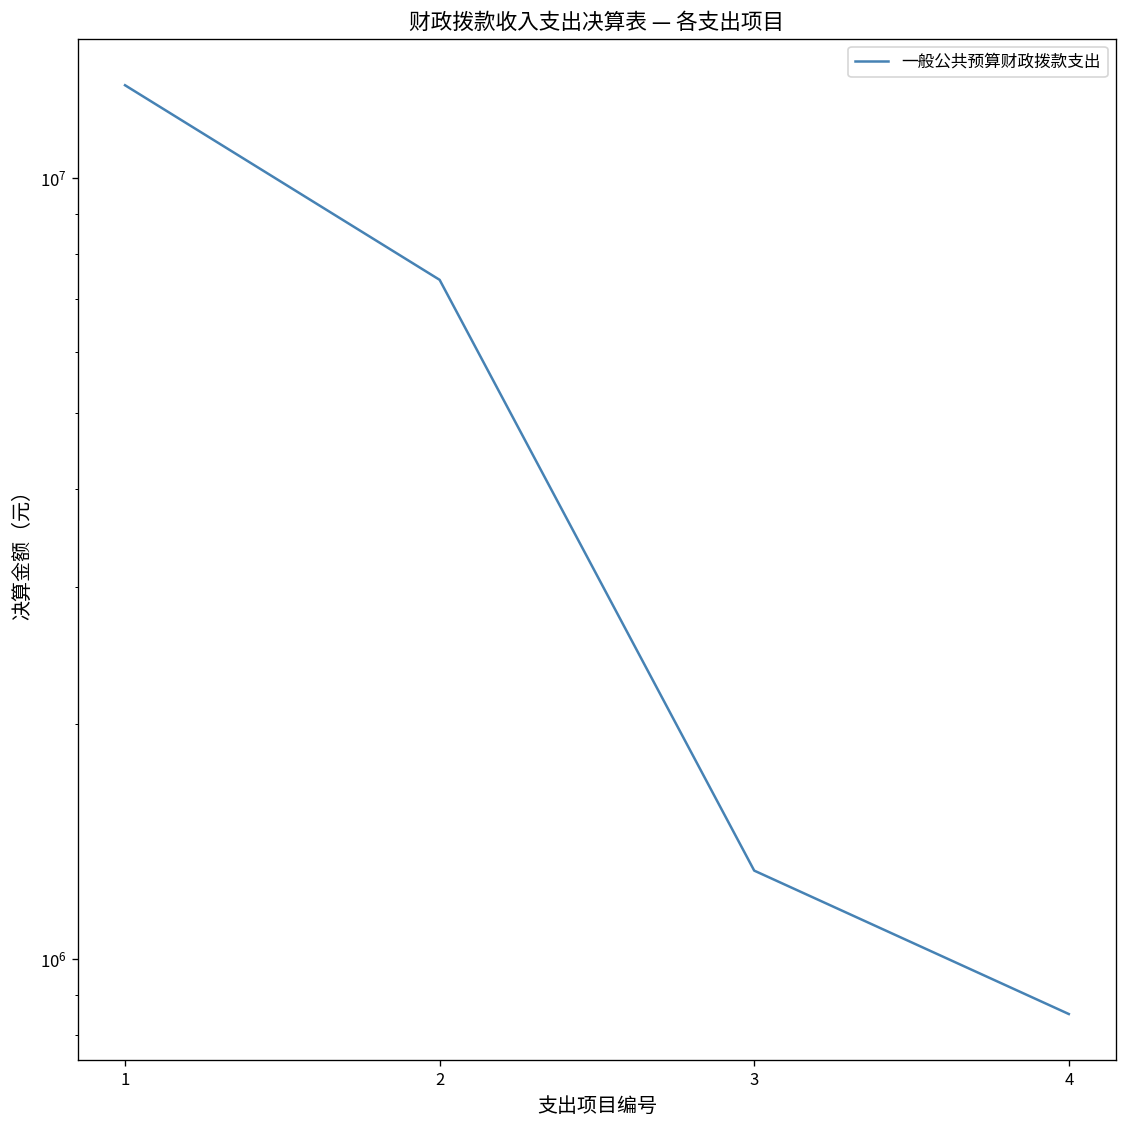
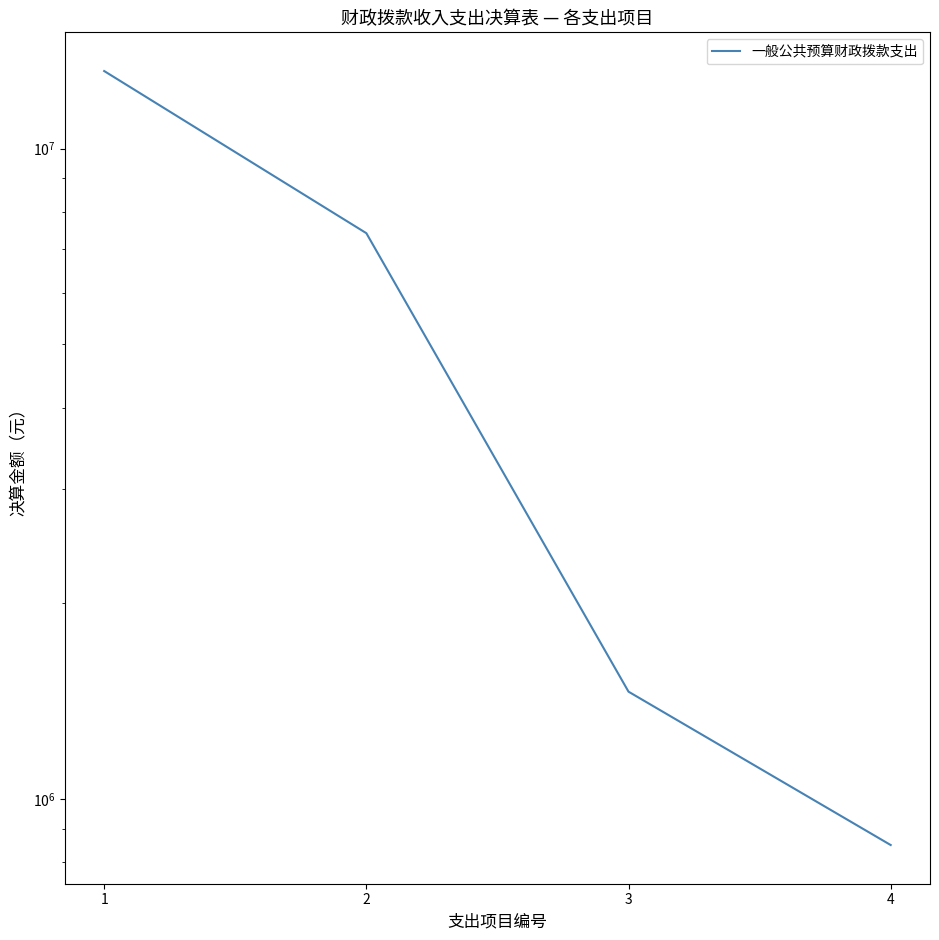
  {
    "1": 13200000,
    "2": 7400000,
-   "3": 1300000,
+   "3": 1460000,
    "4": 850000
  }
